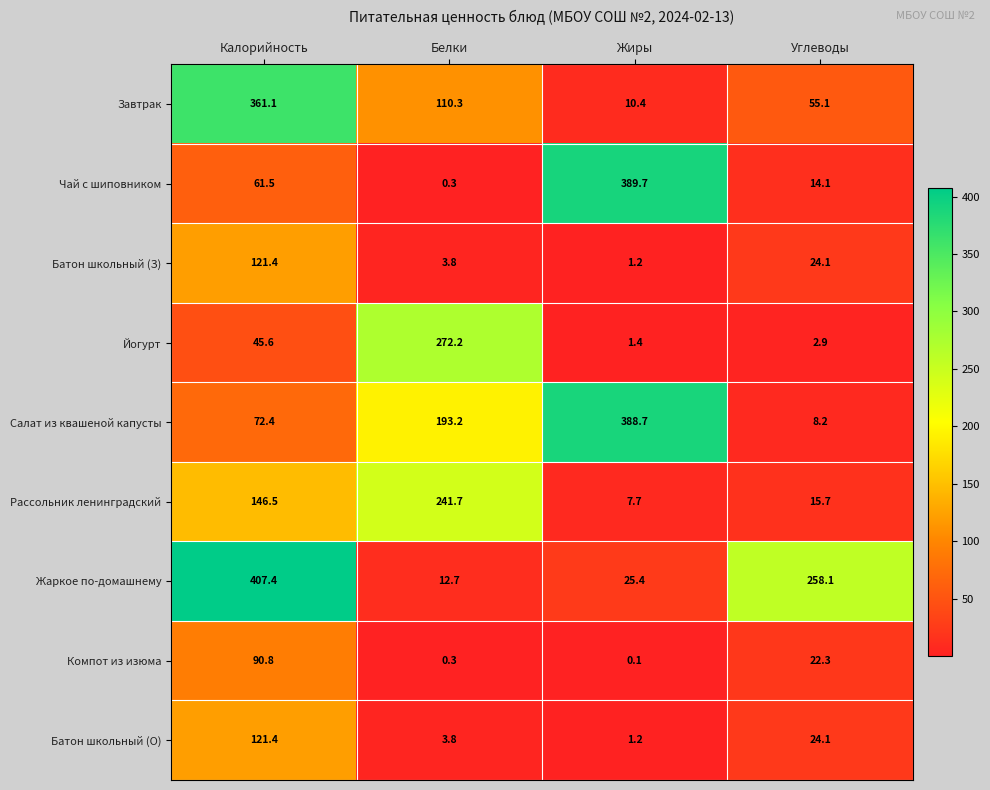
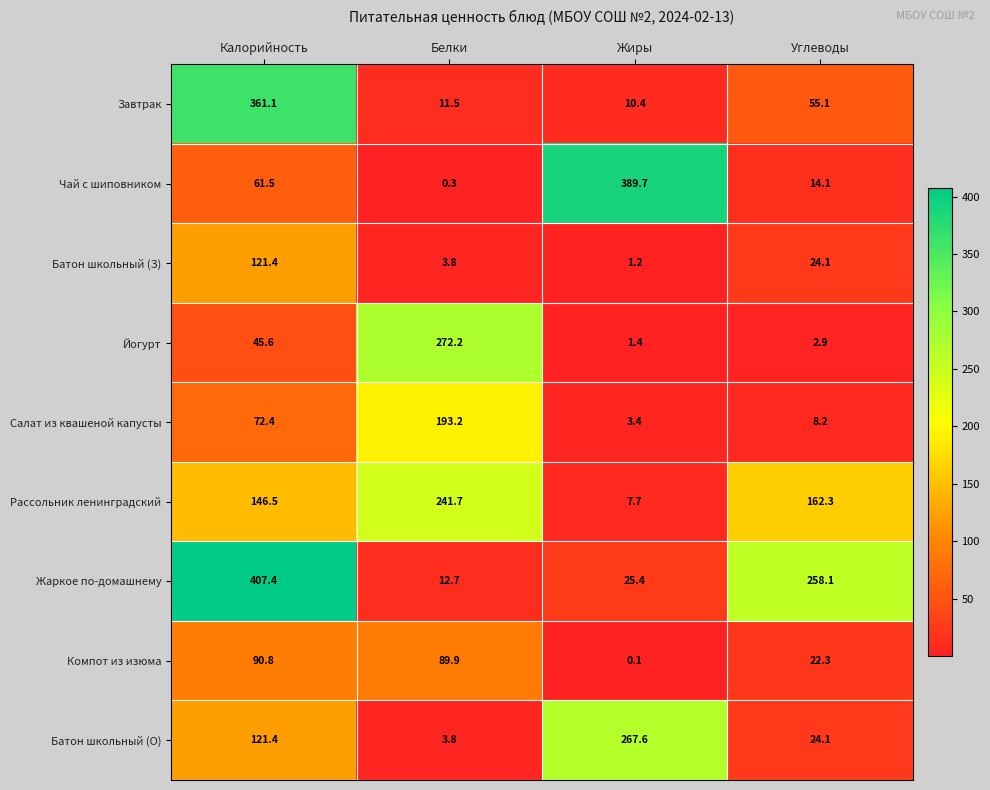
  {
    "Завтрак": {
      "Калорийность": 361.1,
-     "Белки": 110.3,
+     "Белки": 11.5,
      "Жиры": 10.4,
      "Углеводы": 55.1
    },
    "Чай с шиповником": {
      "Калорийность": 61.5,
      "Белки": 0.3,
      "Жиры": 389.7,
      "Углеводы": 14.1
    },
    "Батон школьный (З)": {
      "Калорийность": 121.4,
      "Белки": 3.8,
      "Жиры": 1.2,
      "Углеводы": 24.1
    },
    "Йогурт": {
      "Калорийность": 45.6,
      "Белки": 272.2,
      "Жиры": 1.4,
      "Углеводы": 2.9
    },
    "Салат из квашеной капусты": {
      "Калорийность": 72.4,
      "Белки": 193.2,
-     "Жиры": 388.7,
+     "Жиры": 3.4,
      "Углеводы": 8.2
    },
    "Рассольник ленинградский": {
      "Калорийность": 146.5,
      "Белки": 241.7,
      "Жиры": 7.7,
-     "Углеводы": 15.7
+     "Углеводы": 162.3
    },
    "Жаркое по-домашнему": {
      "Калорийность": 407.4,
      "Белки": 12.7,
      "Жиры": 25.4,
      "Углеводы": 258.1
    },
    "Компот из изюма": {
      "Калорийность": 90.8,
-     "Белки": 0.3,
+     "Белки": 89.9,
      "Жиры": 0.1,
      "Углеводы": 22.3
    },
    "Батон школьный (О)": {
      "Калорийность": 121.4,
      "Белки": 3.8,
-     "Жиры": 1.2,
+     "Жиры": 267.6,
      "Углеводы": 24.1
    }
  }
